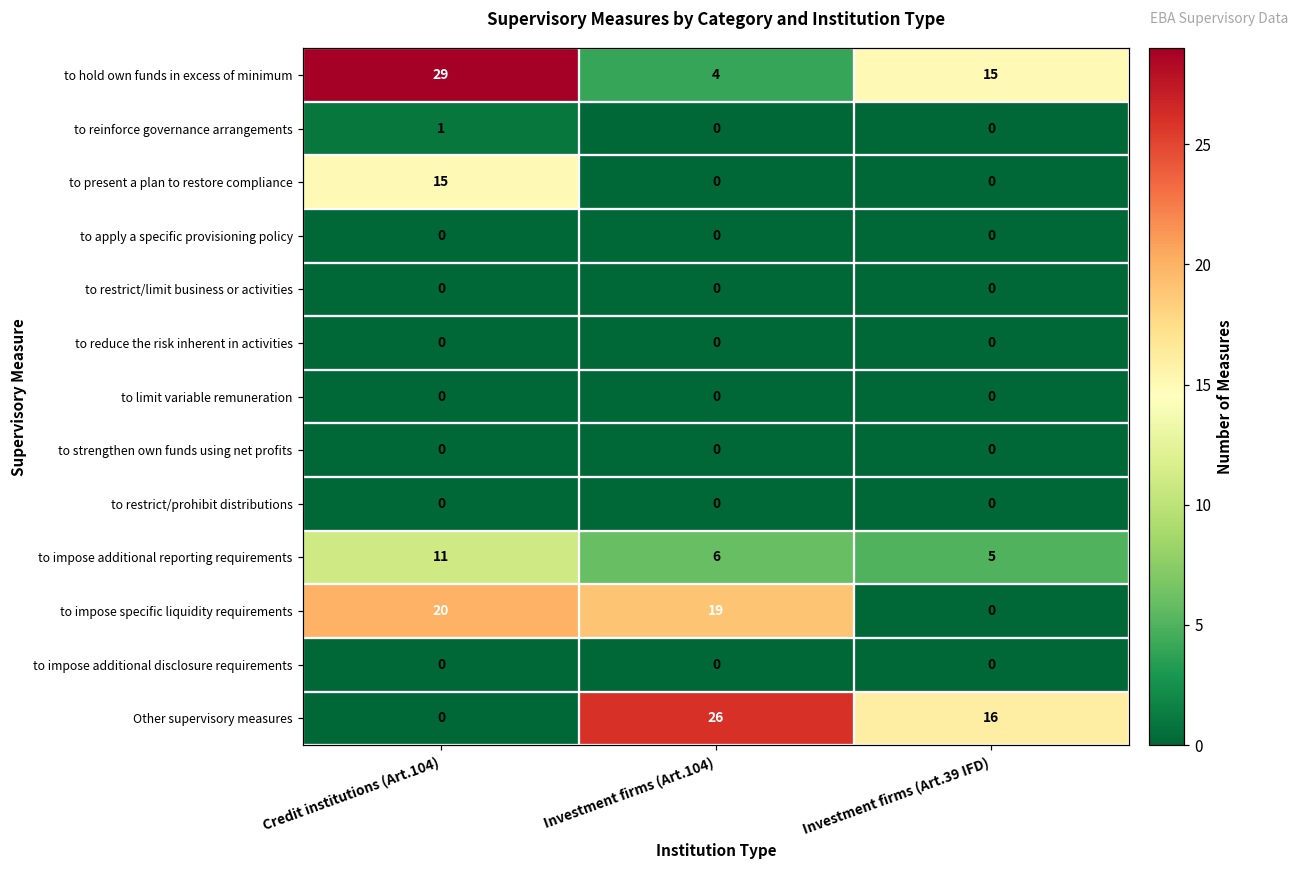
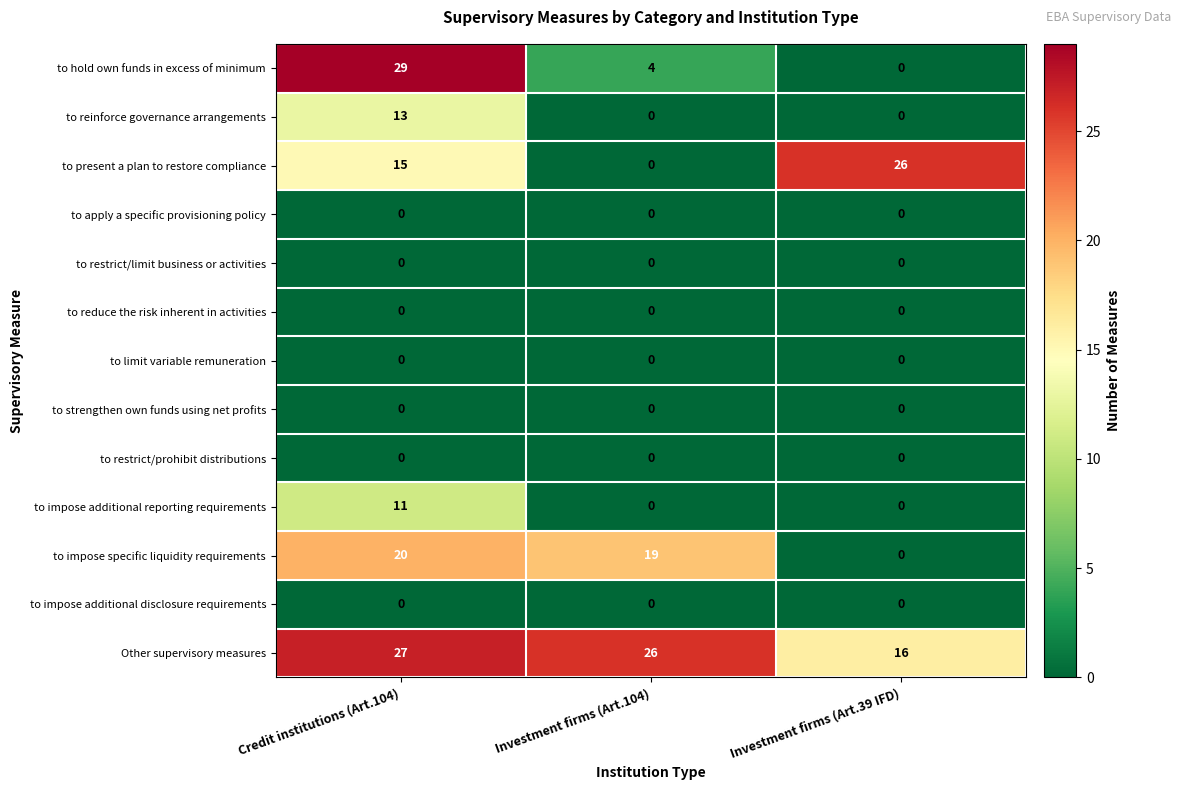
  {
    "to hold own funds in excess of minimum": {
      "Credit institutions (Art.104)": 29,
      "Investment firms (Art.104)": 4,
-     "Investment firms (Art.39 IFD)": 15
+     "Investment firms (Art.39 IFD)": 0
    },
    "to reinforce governance arrangements": {
-     "Credit institutions (Art.104)": 1,
+     "Credit institutions (Art.104)": 13,
      "Investment firms (Art.104)": 0,
      "Investment firms (Art.39 IFD)": 0
    },
    "to present a plan to restore compliance": {
      "Credit institutions (Art.104)": 15,
      "Investment firms (Art.104)": 0,
-     "Investment firms (Art.39 IFD)": 0
+     "Investment firms (Art.39 IFD)": 26
    },
    "to apply a specific provisioning policy": {
      "Credit institutions (Art.104)": 0,
      "Investment firms (Art.104)": 0,
      "Investment firms (Art.39 IFD)": 0
    },
    "to restrict/limit business or activities": {
      "Credit institutions (Art.104)": 0,
      "Investment firms (Art.104)": 0,
      "Investment firms (Art.39 IFD)": 0
    },
    "to reduce the risk inherent in activities": {
      "Credit institutions (Art.104)": 0,
      "Investment firms (Art.104)": 0,
      "Investment firms (Art.39 IFD)": 0
    },
    "to limit variable remuneration": {
      "Credit institutions (Art.104)": 0,
      "Investment firms (Art.104)": 0,
      "Investment firms (Art.39 IFD)": 0
    },
    "to strengthen own funds using net profits": {
      "Credit institutions (Art.104)": 0,
      "Investment firms (Art.104)": 0,
      "Investment firms (Art.39 IFD)": 0
    },
    "to restrict/prohibit distributions": {
      "Credit institutions (Art.104)": 0,
      "Investment firms (Art.104)": 0,
      "Investment firms (Art.39 IFD)": 0
    },
    "to impose additional reporting requirements": {
      "Credit institutions (Art.104)": 11,
-     "Investment firms (Art.104)": 6,
-     "Investment firms (Art.39 IFD)": 5
+     "Investment firms (Art.104)": 0,
+     "Investment firms (Art.39 IFD)": 0
    },
    "to impose specific liquidity requirements": {
      "Credit institutions (Art.104)": 20,
      "Investment firms (Art.104)": 19,
      "Investment firms (Art.39 IFD)": 0
    },
    "to impose additional disclosure requirements": {
      "Credit institutions (Art.104)": 0,
      "Investment firms (Art.104)": 0,
      "Investment firms (Art.39 IFD)": 0
    },
    "Other supervisory measures": {
-     "Credit institutions (Art.104)": 0,
+     "Credit institutions (Art.104)": 27,
      "Investment firms (Art.104)": 26,
      "Investment firms (Art.39 IFD)": 16
    }
  }
